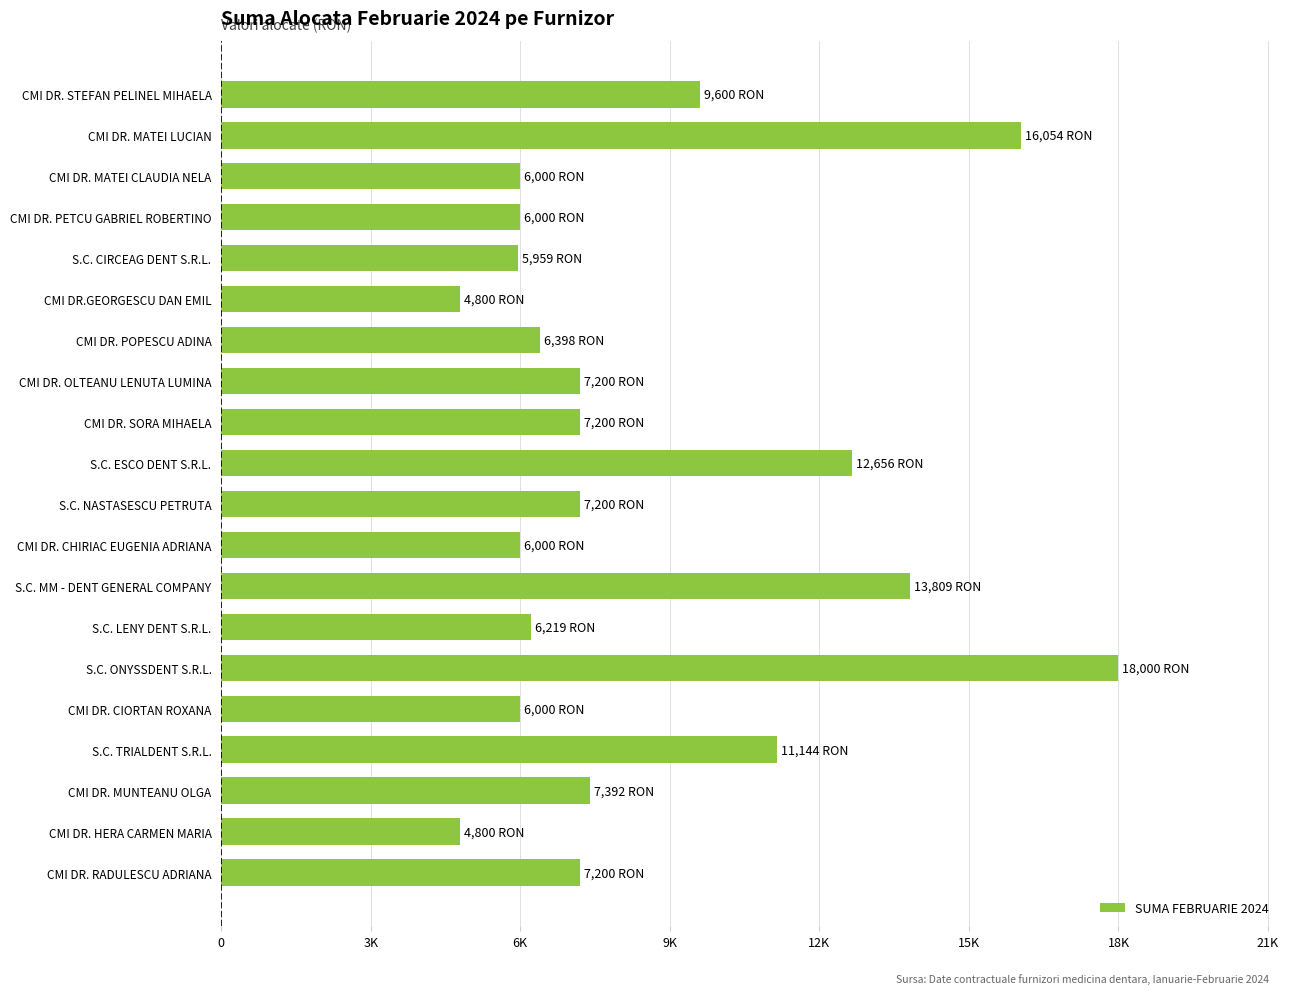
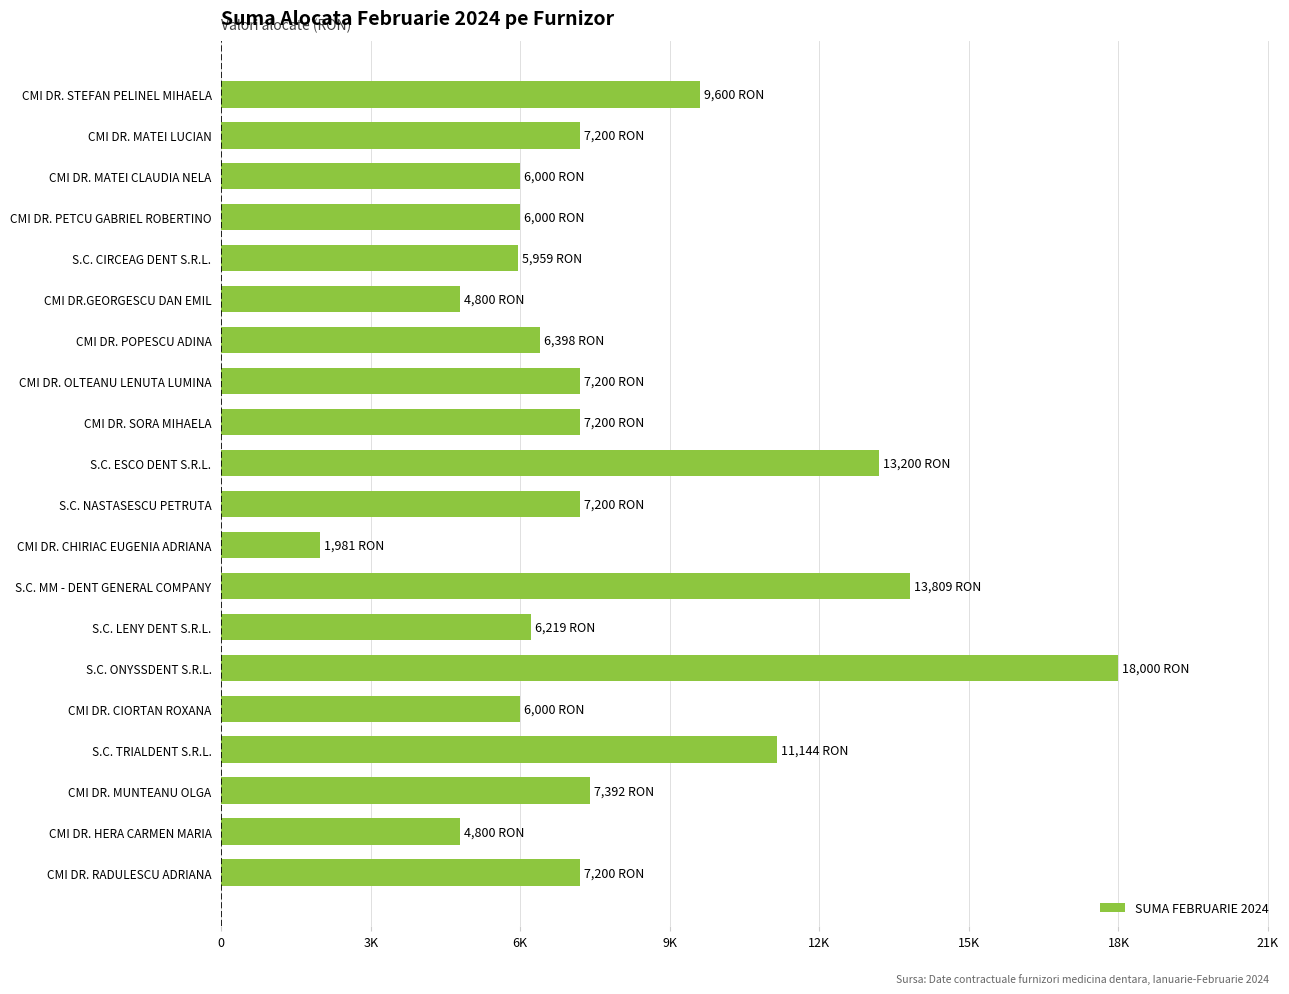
  {
    "CMI DR. STEFAN PELINEL MIHAELA": "9,600",
-   "CMI DR. MATEI LUCIAN": "16,054",
+   "CMI DR. MATEI LUCIAN": "7,200",
    "CMI DR. MATEI CLAUDIA NELA": "6,000",
    "CMI DR. PETCU GABRIEL ROBERTINO": "6,000",
    "S.C. CIRCEAG DENT S.R.L.": "5,959",
    "CMI DR.GEORGESCU DAN EMIL": "4,800",
    "CMI DR. POPESCU ADINA": "6,398",
    "CMI DR. OLTEANU LENUTA LUMINA": "7,200",
    "CMI DR. SORA MIHAELA": "7,200",
-   "S.C. ESCO DENT S.R.L.": "12,656",
+   "S.C. ESCO DENT S.R.L.": "13,200",
    "S.C. NASTASESCU PETRUTA": "7,200",
-   "CMI DR. CHIRIAC EUGENIA ADRIANA": "6,000",
+   "CMI DR. CHIRIAC EUGENIA ADRIANA": "1,981",
    "S.C. MM - DENT GENERAL COMPANY": "13,809",
    "S.C. LENY DENT S.R.L.": "6,219",
    "S.C. ONYSSDENT S.R.L.": "18,000",
    "CMI DR. CIORTAN ROXANA": "6,000",
    "S.C. TRIALDENT S.R.L.": "11,144",
    "CMI DR. MUNTEANU OLGA": "7,392",
    "CMI DR. HERA CARMEN MARIA": "4,800",
    "CMI DR. RADULESCU ADRIANA": "7,200"
  }
